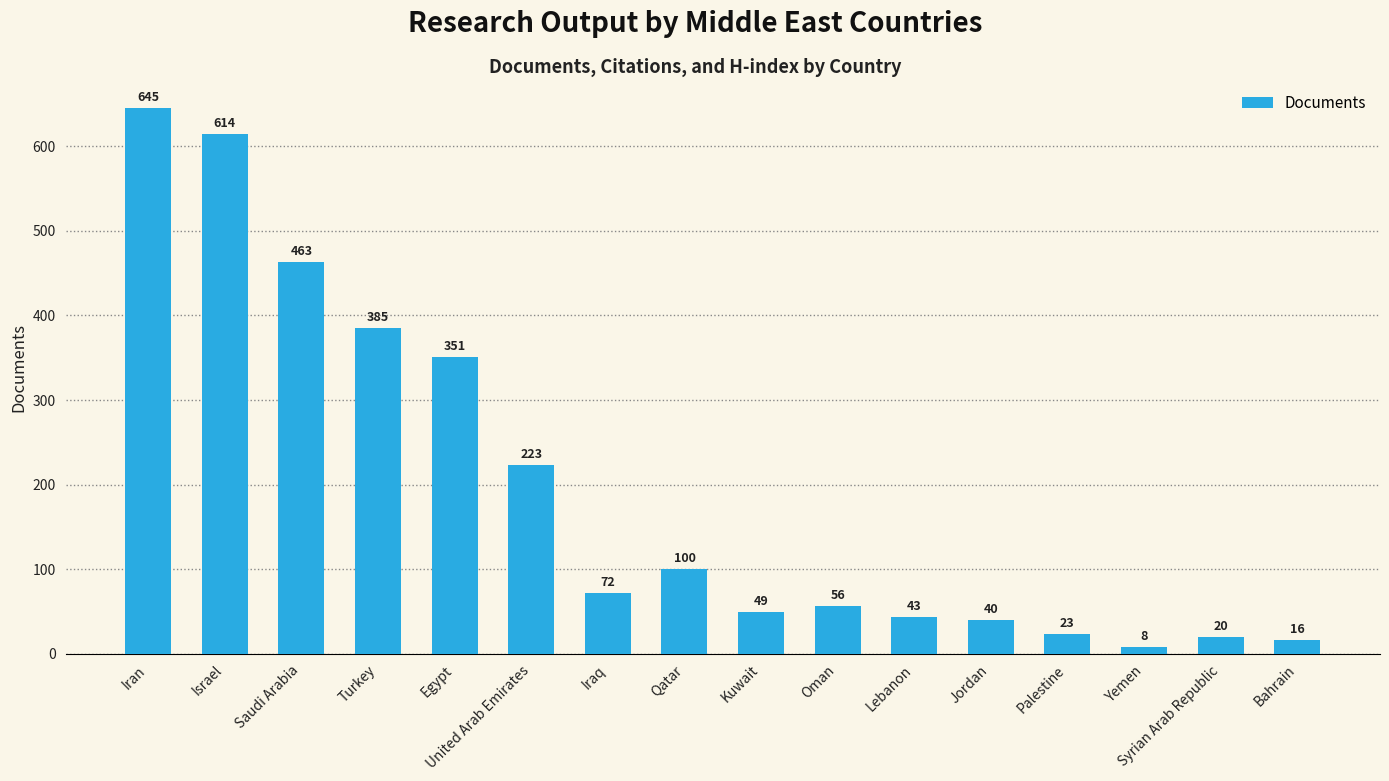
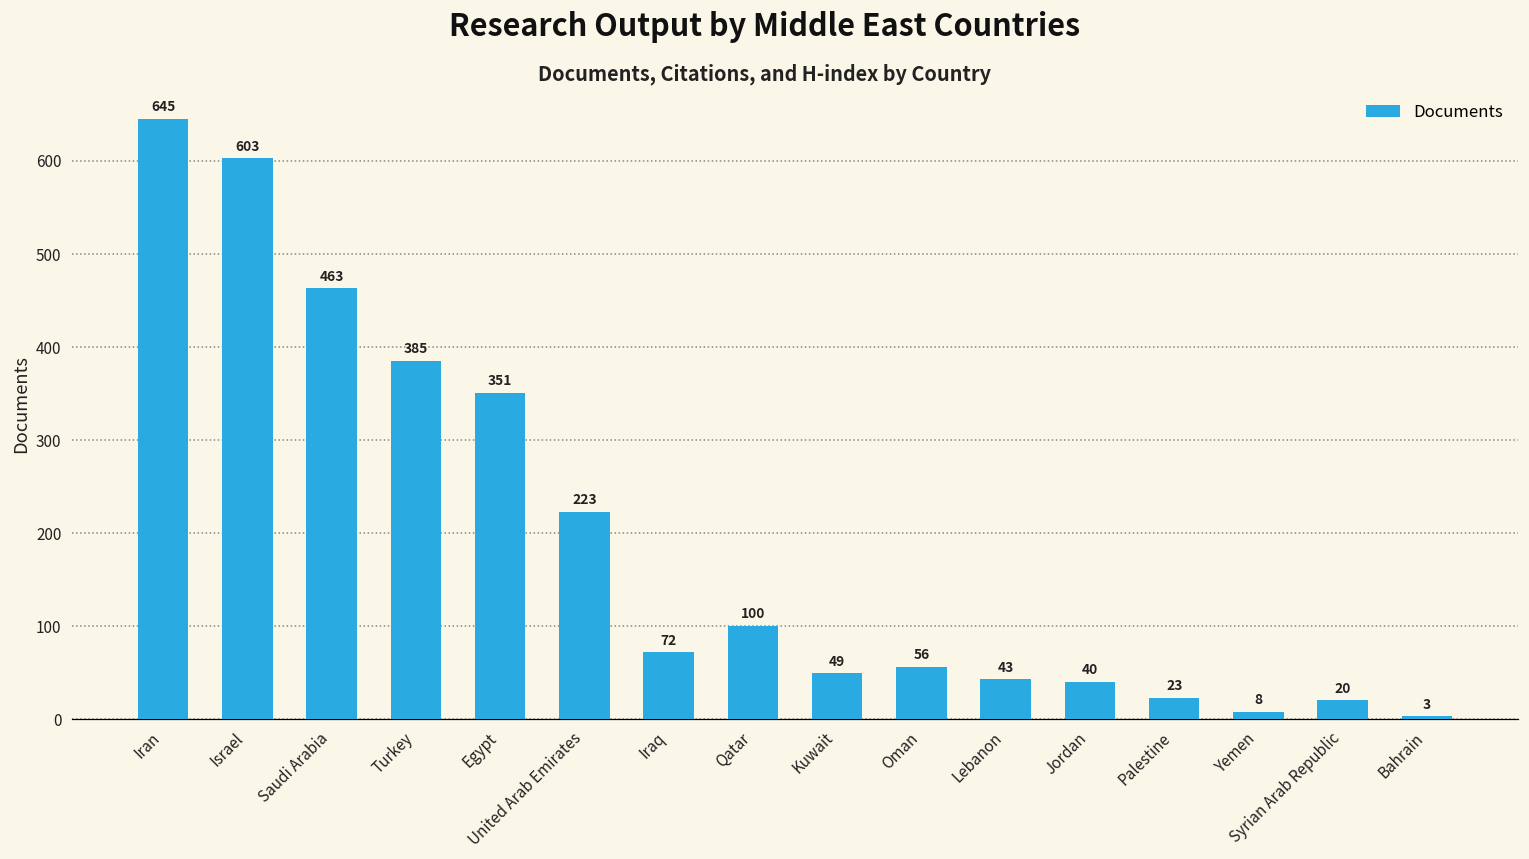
  {
    "Iran": 645,
-   "Israel": 614,
+   "Israel": 603,
    "Saudi Arabia": 463,
    "Turkey": 385,
    "Egypt": 351,
    "United Arab Emirates": 223,
    "Iraq": 72,
    "Qatar": 100,
    "Kuwait": 49,
    "Oman": 56,
    "Lebanon": 43,
    "Jordan": 40,
    "Palestine": 23,
    "Yemen": 8,
    "Syrian Arab Republic": 20,
-   "Bahrain": 16
+   "Bahrain": 3
  }
